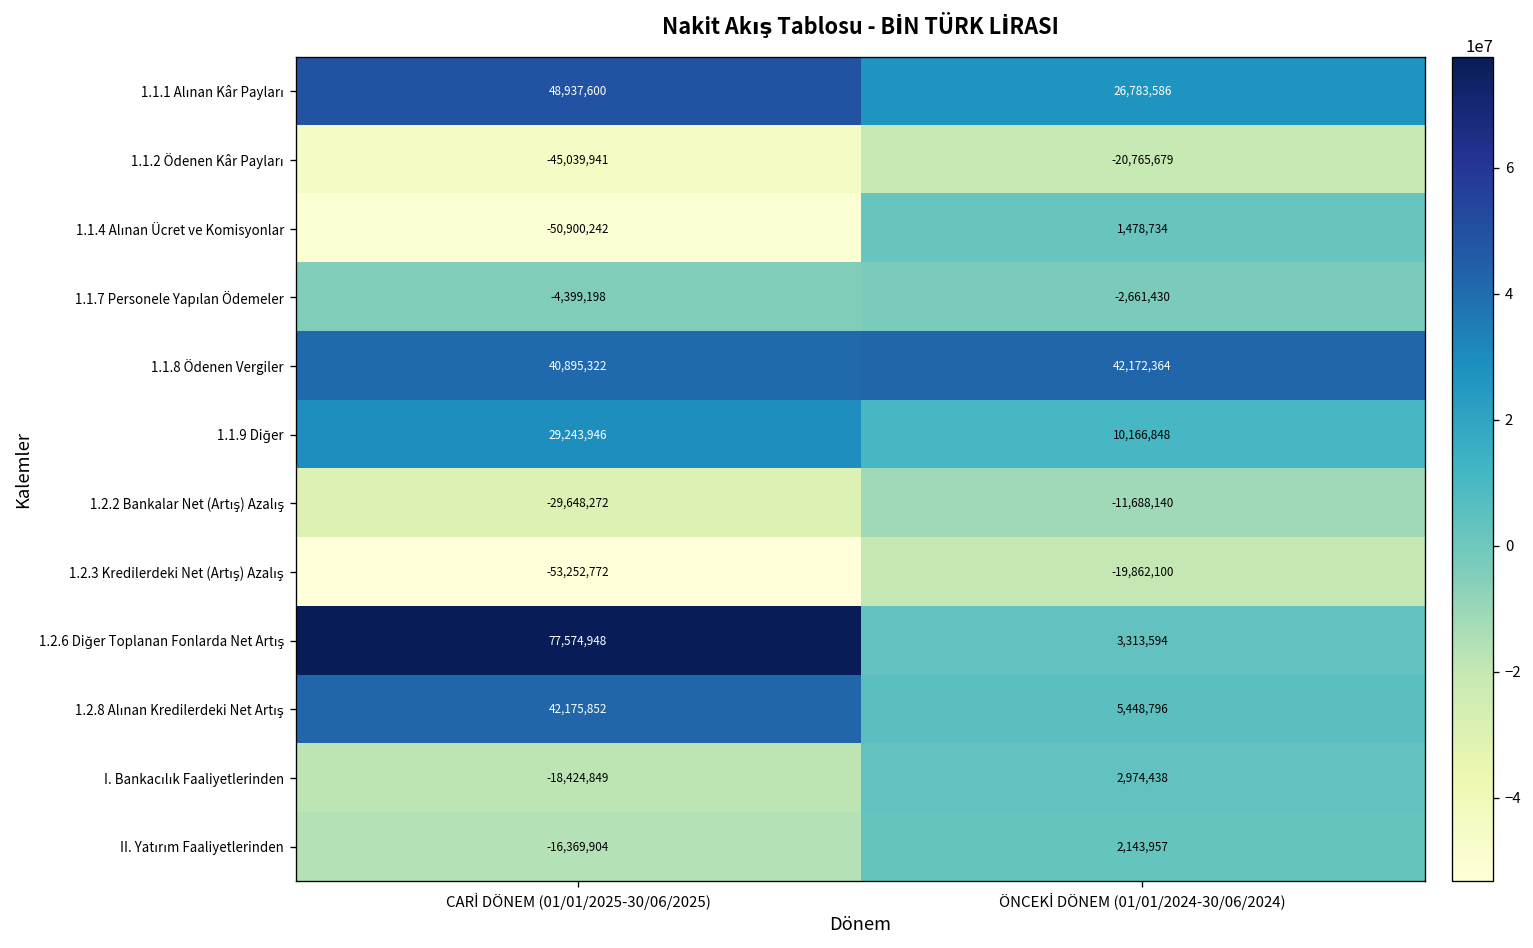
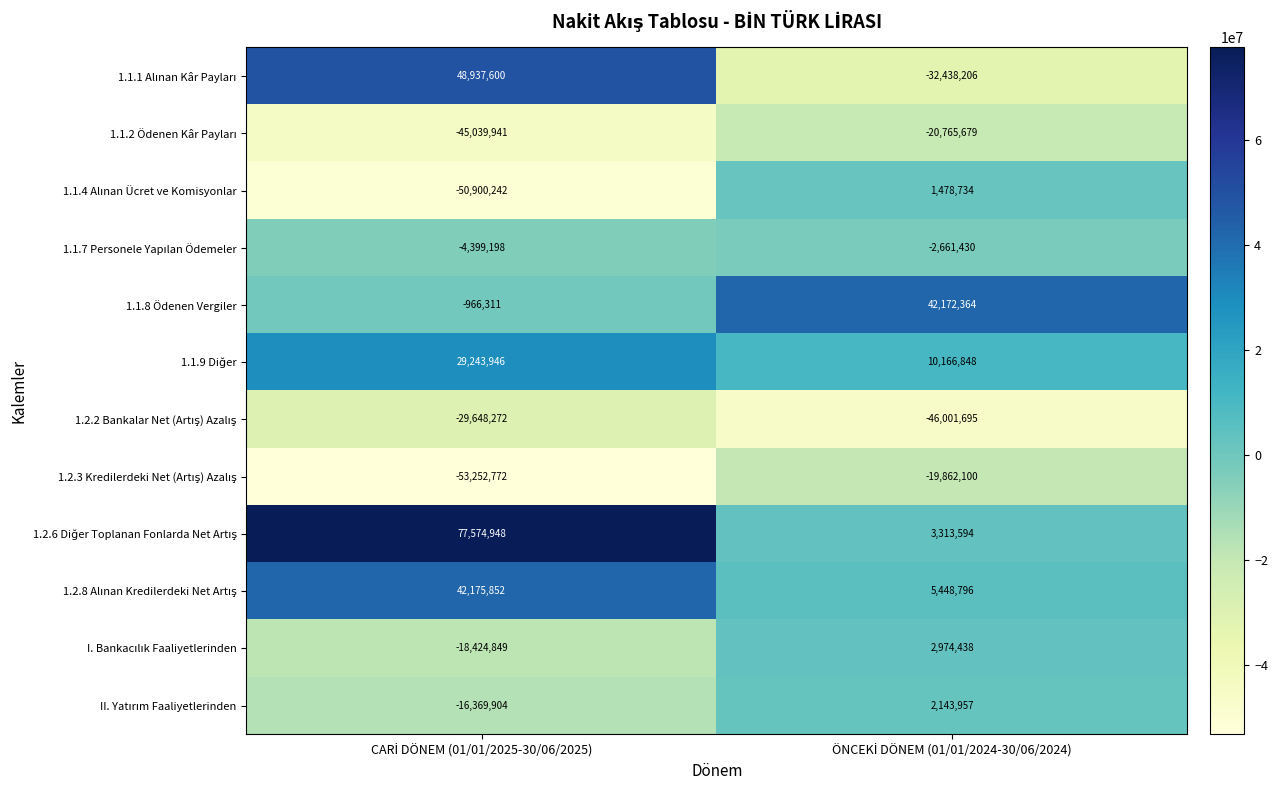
  {
    "1.1.1 Alınan Kâr Payları": {
      "CARİ DÖNEM (01/01/2025-30/06/2025)": "48,937,600",
-     "ÖNCEKİ DÖNEM (01/01/2024-30/06/2024)": "26,783,586"
+     "ÖNCEKİ DÖNEM (01/01/2024-30/06/2024)": "-32,438,206"
    },
    "1.1.2 Ödenen Kâr Payları": {
      "CARİ DÖNEM (01/01/2025-30/06/2025)": "-45,039,941",
      "ÖNCEKİ DÖNEM (01/01/2024-30/06/2024)": "-20,765,679"
    },
    "1.1.4 Alınan Ücret ve Komisyonlar": {
      "CARİ DÖNEM (01/01/2025-30/06/2025)": "-50,900,242",
      "ÖNCEKİ DÖNEM (01/01/2024-30/06/2024)": "1,478,734"
    },
    "1.1.7 Personele Yapılan Ödemeler": {
      "CARİ DÖNEM (01/01/2025-30/06/2025)": "-4,399,198",
      "ÖNCEKİ DÖNEM (01/01/2024-30/06/2024)": "-2,661,430"
    },
    "1.1.8 Ödenen Vergiler": {
-     "CARİ DÖNEM (01/01/2025-30/06/2025)": "40,895,322",
+     "CARİ DÖNEM (01/01/2025-30/06/2025)": "-966,311",
      "ÖNCEKİ DÖNEM (01/01/2024-30/06/2024)": "42,172,364"
    },
    "1.1.9 Diğer": {
      "CARİ DÖNEM (01/01/2025-30/06/2025)": "29,243,946",
      "ÖNCEKİ DÖNEM (01/01/2024-30/06/2024)": "10,166,848"
    },
    "1.2.2 Bankalar Net (Artış) Azalış": {
      "CARİ DÖNEM (01/01/2025-30/06/2025)": "-29,648,272",
-     "ÖNCEKİ DÖNEM (01/01/2024-30/06/2024)": "-11,688,140"
+     "ÖNCEKİ DÖNEM (01/01/2024-30/06/2024)": "-46,001,695"
    },
    "1.2.3 Kredilerdeki Net (Artış) Azalış": {
      "CARİ DÖNEM (01/01/2025-30/06/2025)": "-53,252,772",
      "ÖNCEKİ DÖNEM (01/01/2024-30/06/2024)": "-19,862,100"
    },
    "1.2.6 Diğer Toplanan Fonlarda Net Artış": {
      "CARİ DÖNEM (01/01/2025-30/06/2025)": "77,574,948",
      "ÖNCEKİ DÖNEM (01/01/2024-30/06/2024)": "3,313,594"
    },
    "1.2.8 Alınan Kredilerdeki Net Artış": {
      "CARİ DÖNEM (01/01/2025-30/06/2025)": "42,175,852",
      "ÖNCEKİ DÖNEM (01/01/2024-30/06/2024)": "5,448,796"
    },
    "I. Bankacılık Faaliyetlerinden": {
      "CARİ DÖNEM (01/01/2025-30/06/2025)": "-18,424,849",
      "ÖNCEKİ DÖNEM (01/01/2024-30/06/2024)": "2,974,438"
    },
    "II. Yatırım Faaliyetlerinden": {
      "CARİ DÖNEM (01/01/2025-30/06/2025)": "-16,369,904",
      "ÖNCEKİ DÖNEM (01/01/2024-30/06/2024)": "2,143,957"
    }
  }
